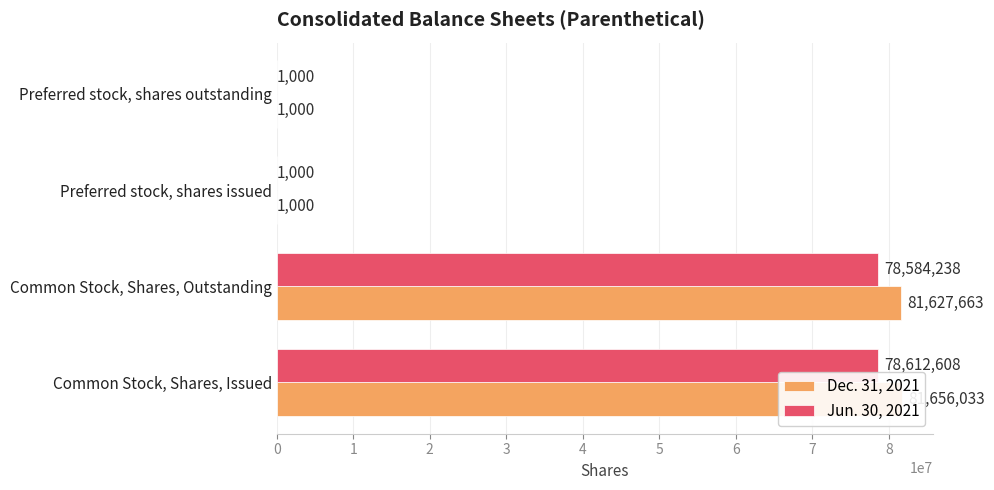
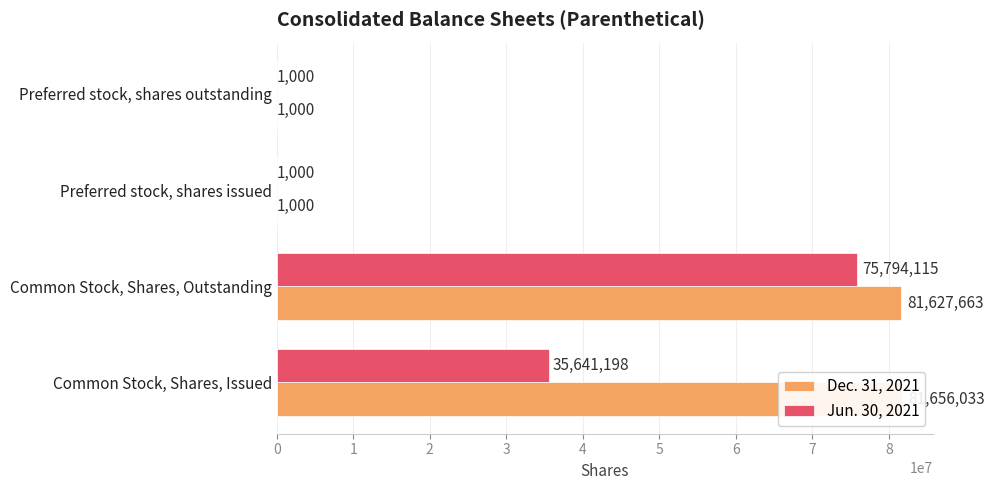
  {
    "Dec. 31, 2021": {
      "Preferred stock, shares outstanding": "1,000",
      "Preferred stock, shares issued": "1,000",
      "Common Stock, Shares, Outstanding": "81,627,663"
    },
    "Jun. 30, 2021": {
      "Preferred stock, shares outstanding": "1,000",
      "Preferred stock, shares issued": "1,000",
-     "Common Stock, Shares, Outstanding": "78,584,238",
-     "Common Stock, Shares, Issued": "78,612,608"
+     "Common Stock, Shares, Outstanding": "75,794,115",
+     "Common Stock, Shares, Issued": "35,641,198"
    }
  }
